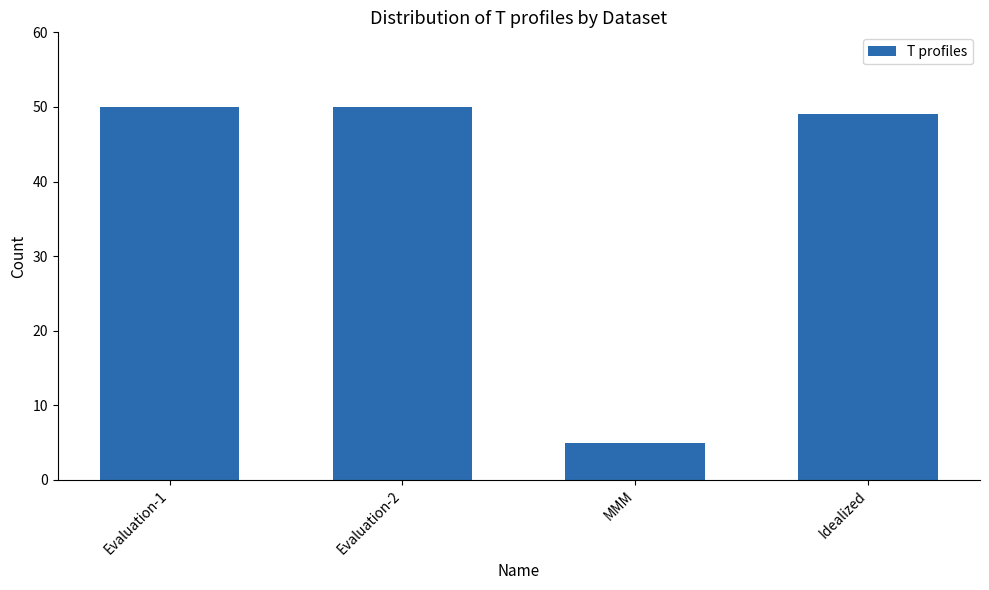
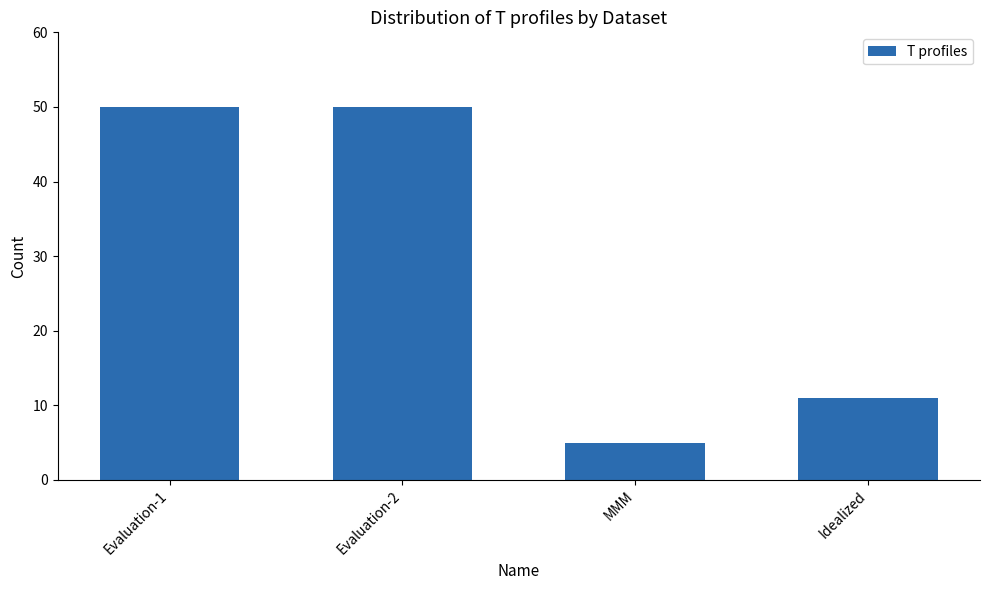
  {
    "Evaluation-1": 50,
    "Evaluation-2": 50,
    "MMM": 5,
-   "Idealized": 49
+   "Idealized": 11
  }
